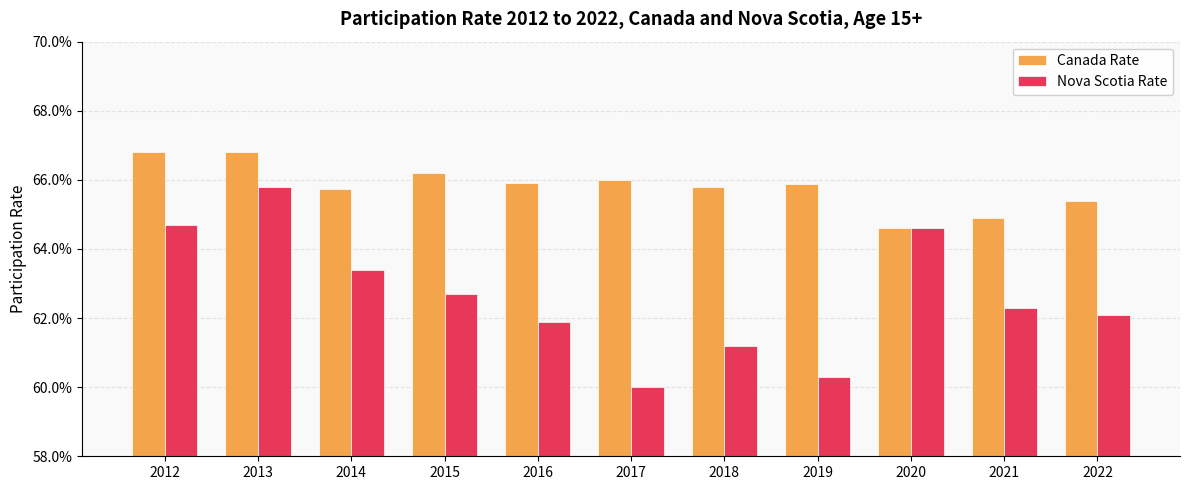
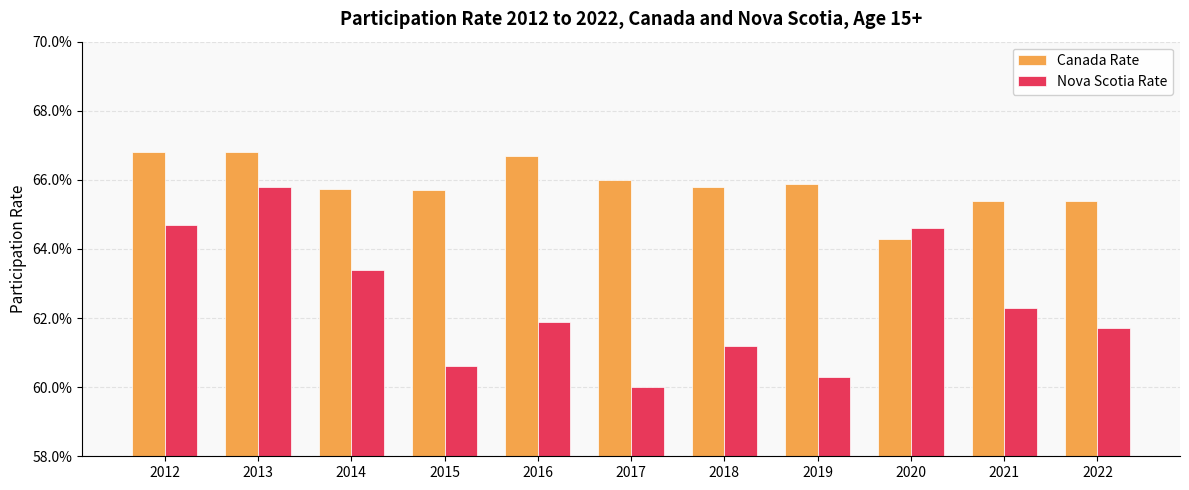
  {
    "Canada Rate": {
      "2012": "66.8%",
      "2013": "66.8%",
      "2014": "65.7%",
-     "2015": "66.2%",
-     "2016": "65.9%",
+     "2015": "65.7%",
+     "2016": "66.7%",
      "2017": "66.0%",
      "2018": "65.8%",
      "2019": "65.9%",
-     "2020": "64.6%",
-     "2021": "64.9%",
+     "2020": "64.3%",
+     "2021": "65.4%",
      "2022": "65.4%"
    },
    "Nova Scotia Rate": {
      "2012": "64.7%",
      "2013": "65.8%",
      "2014": "63.4%",
-     "2015": "62.7%",
+     "2015": "60.6%",
      "2016": "61.9%",
      "2017": "60.0%",
      "2018": "61.2%",
      "2019": "60.3%",
      "2020": "64.6%",
      "2021": "62.3%",
-     "2022": "62.1%"
+     "2022": "61.7%"
    }
  }
